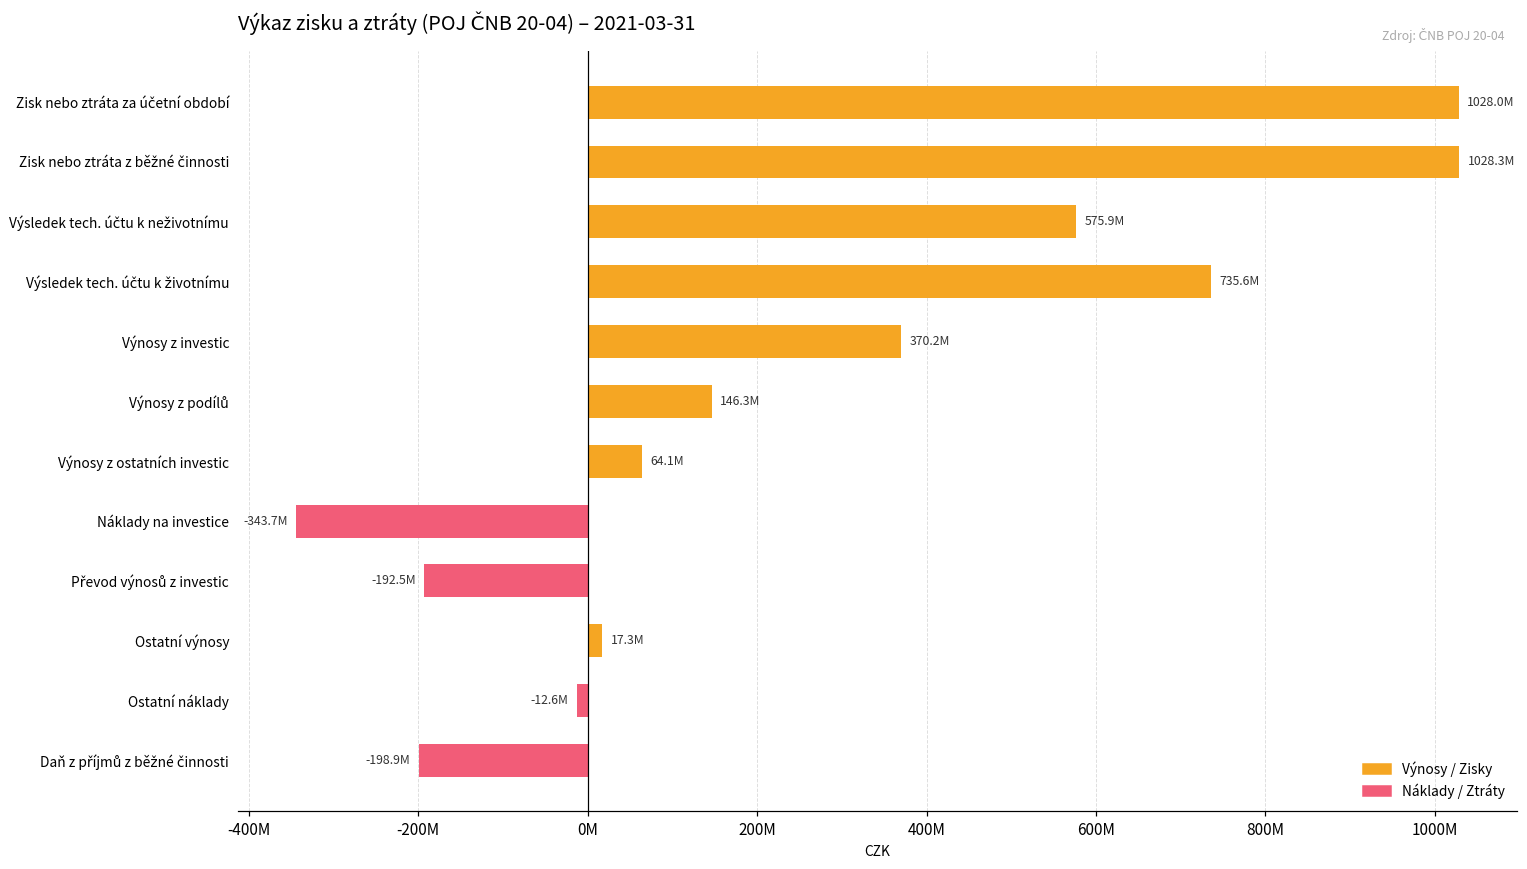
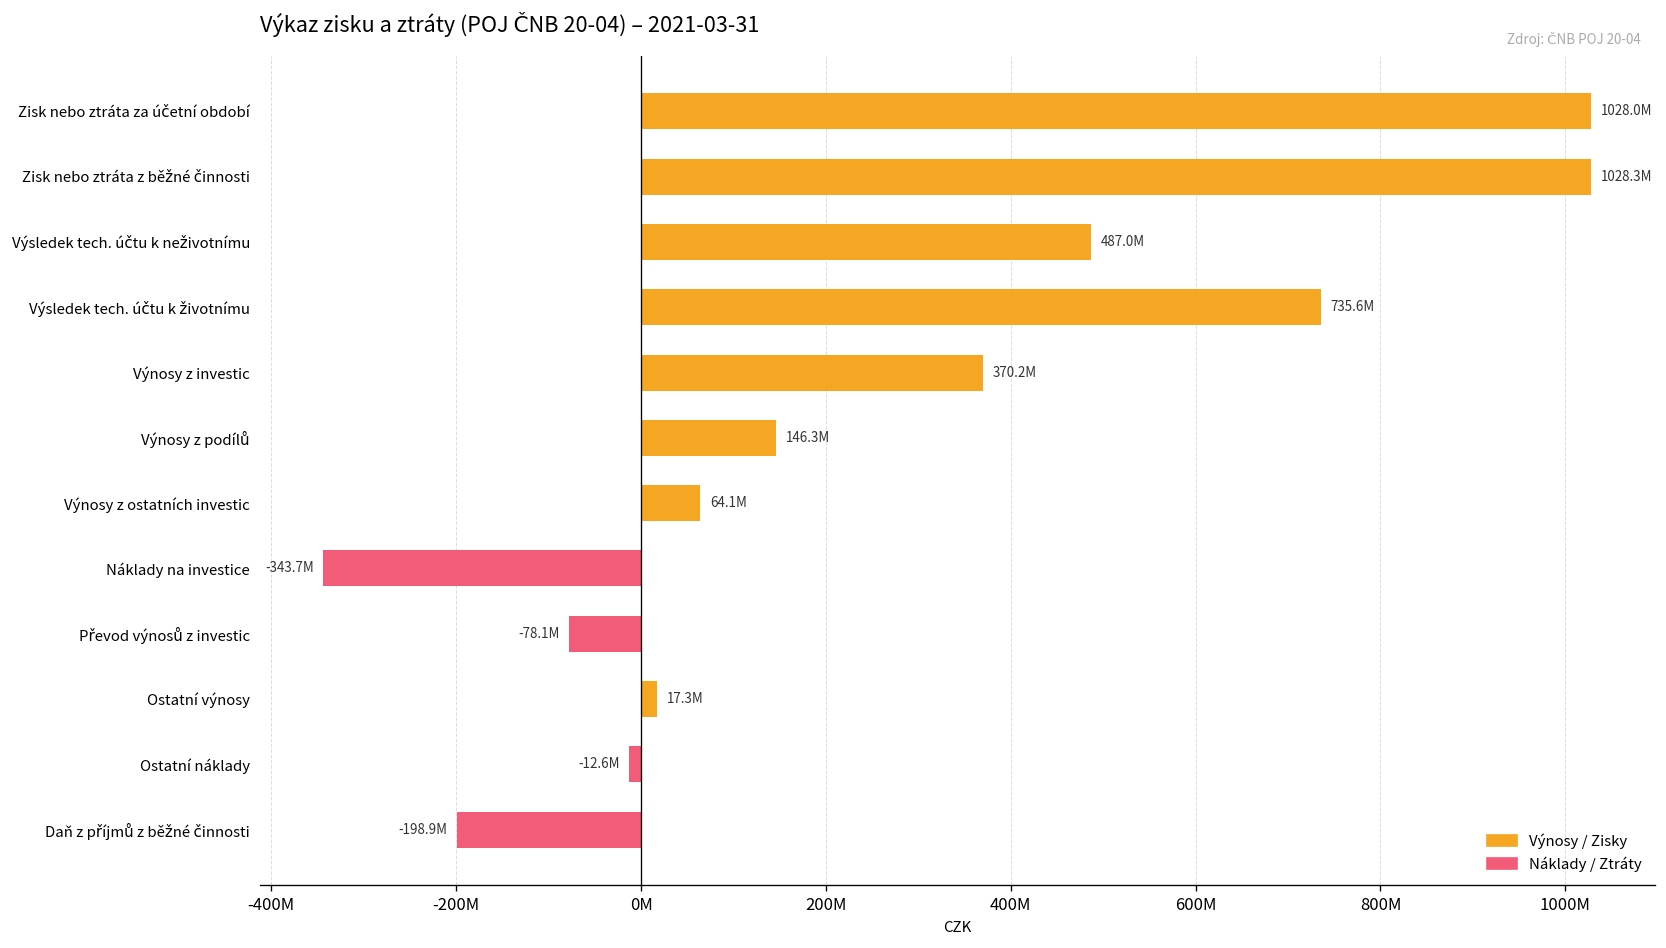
  {
    "Výnosy / Zisky": {
      "Zisk nebo ztráta za účetní období": "1028.0M",
      "Zisk nebo ztráta z běžné činnosti": "1028.3M",
-     "Výsledek tech. účtu k neživotnímu": "575.9M",
+     "Výsledek tech. účtu k neživotnímu": "487.0M",
      "Výsledek tech. účtu k životnímu": "735.6M",
      "Výnosy z investic": "370.2M",
      "Výnosy z podílů": "146.3M",
      "Výnosy z ostatních investic": "64.1M",
      "Ostatní výnosy": "17.3M"
    },
    "Náklady / Ztráty": {
      "Náklady na investice": "-343.7M",
-     "Převod výnosů z investic": "-192.5M",
+     "Převod výnosů z investic": "-78.1M",
      "Ostatní náklady": "-12.6M",
      "Daň z příjmů z běžné činnosti": "-198.9M"
    }
  }
